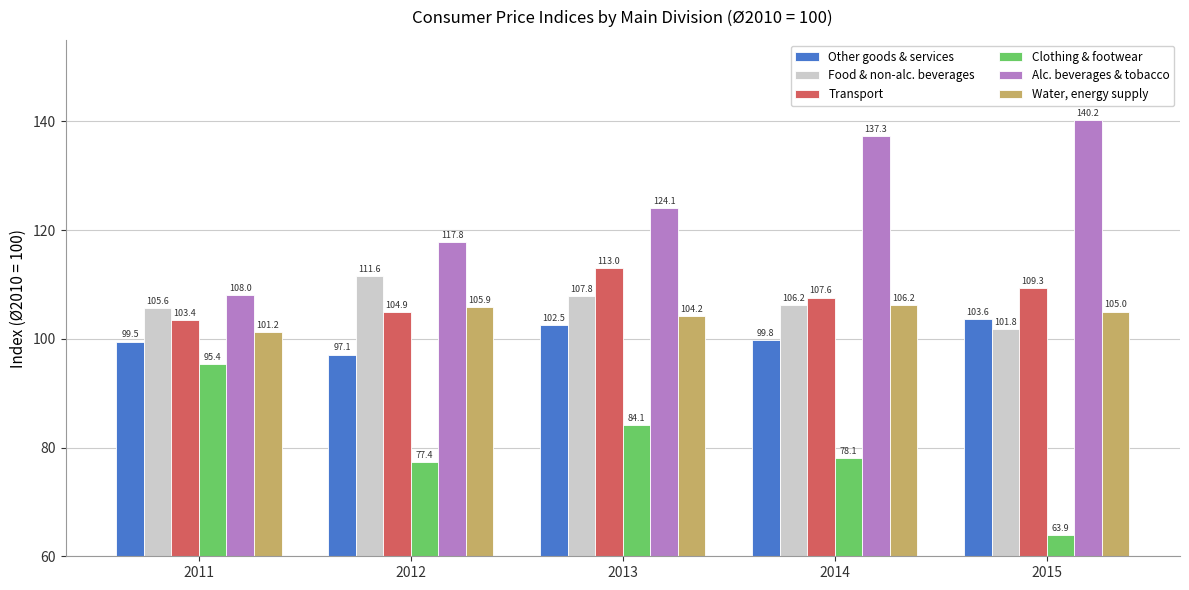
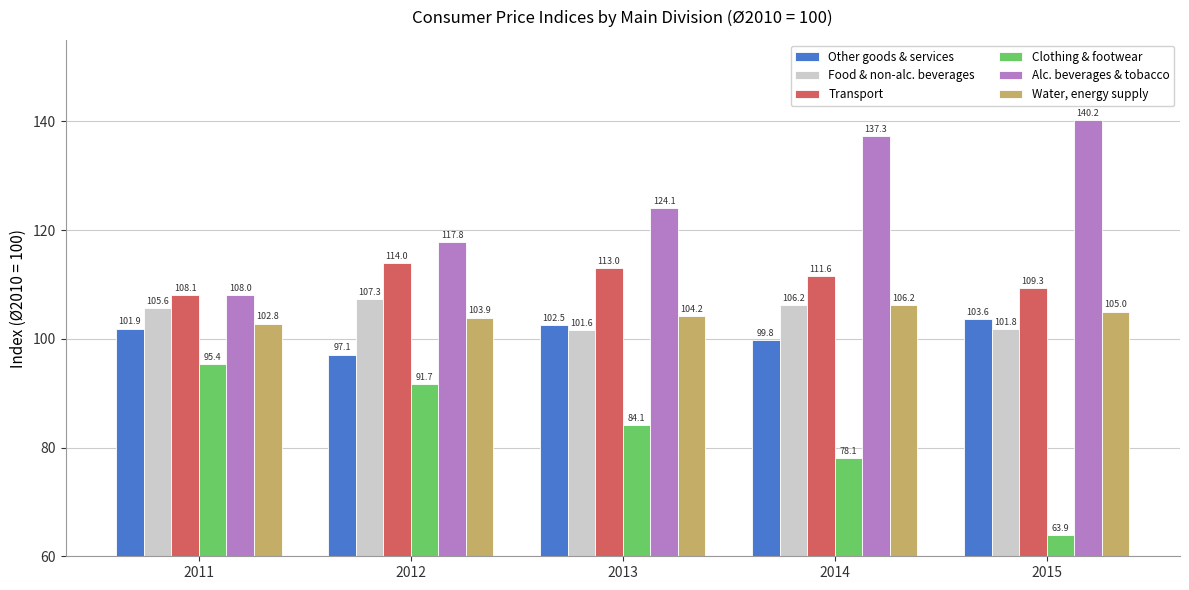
  {
    "Other goods & services": {
-     "2011": 99.5,
+     "2011": 101.9,
      "2012": 97.1,
      "2013": 102.5,
      "2014": 99.8,
      "2015": 103.6
    },
    "Food & non-alc. beverages": {
      "2011": 105.6,
-     "2012": 111.6,
-     "2013": 107.8,
+     "2012": 107.3,
+     "2013": 101.6,
      "2014": 106.2,
      "2015": 101.8
    },
    "Transport": {
-     "2011": 103.4,
-     "2012": 104.9,
+     "2011": 108.1,
+     "2012": 114.0,
      "2013": 113.0,
-     "2014": 107.6,
+     "2014": 111.6,
      "2015": 109.3
    },
    "Clothing & footwear": {
      "2011": 95.4,
-     "2012": 77.4,
+     "2012": 91.7,
      "2013": 84.1,
      "2014": 78.1,
      "2015": 63.9
    },
    "Alc. beverages & tobacco": {
      "2011": 108.0,
      "2012": 117.8,
      "2013": 124.1,
      "2014": 137.3,
      "2015": 140.2
    },
    "Water, energy supply": {
-     "2011": 101.2,
-     "2012": 105.9,
+     "2011": 102.8,
+     "2012": 103.9,
      "2013": 104.2,
      "2014": 106.2,
      "2015": 105.0
    }
  }
